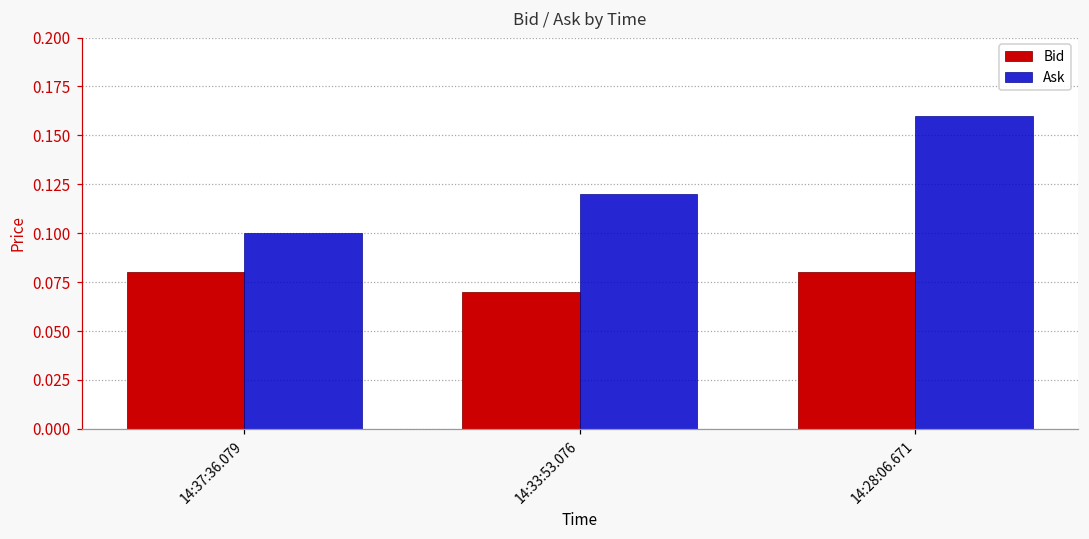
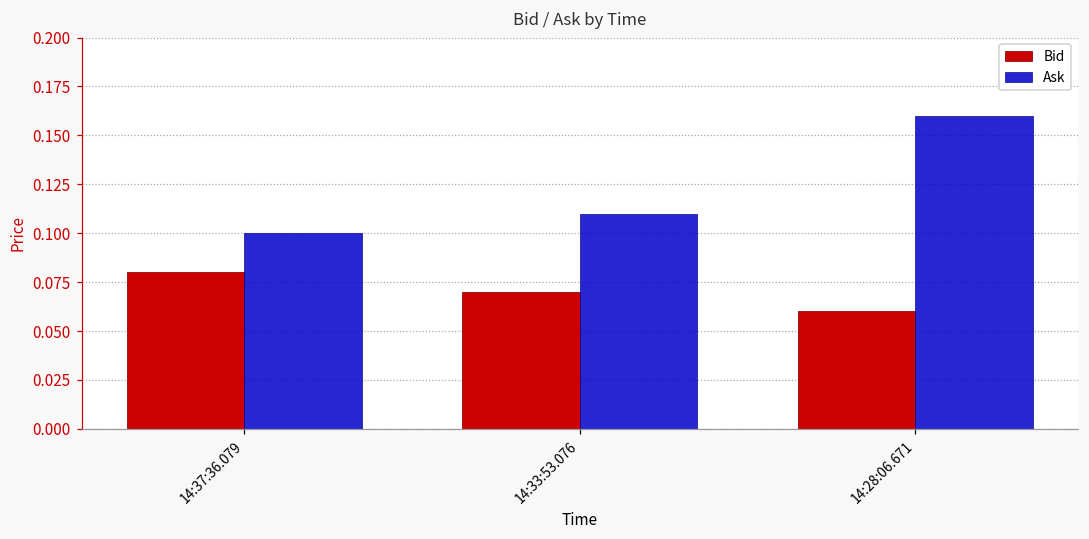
  {
    "Bid": {
      "14:37:36.079": 0.08,
      "14:33:53.076": 0.07,
-     "14:28:06.671": 0.08
+     "14:28:06.671": 0.06
    },
    "Ask": {
      "14:37:36.079": 0.10,
-     "14:33:53.076": 0.12,
+     "14:33:53.076": 0.11,
      "14:28:06.671": 0.16
    }
  }
